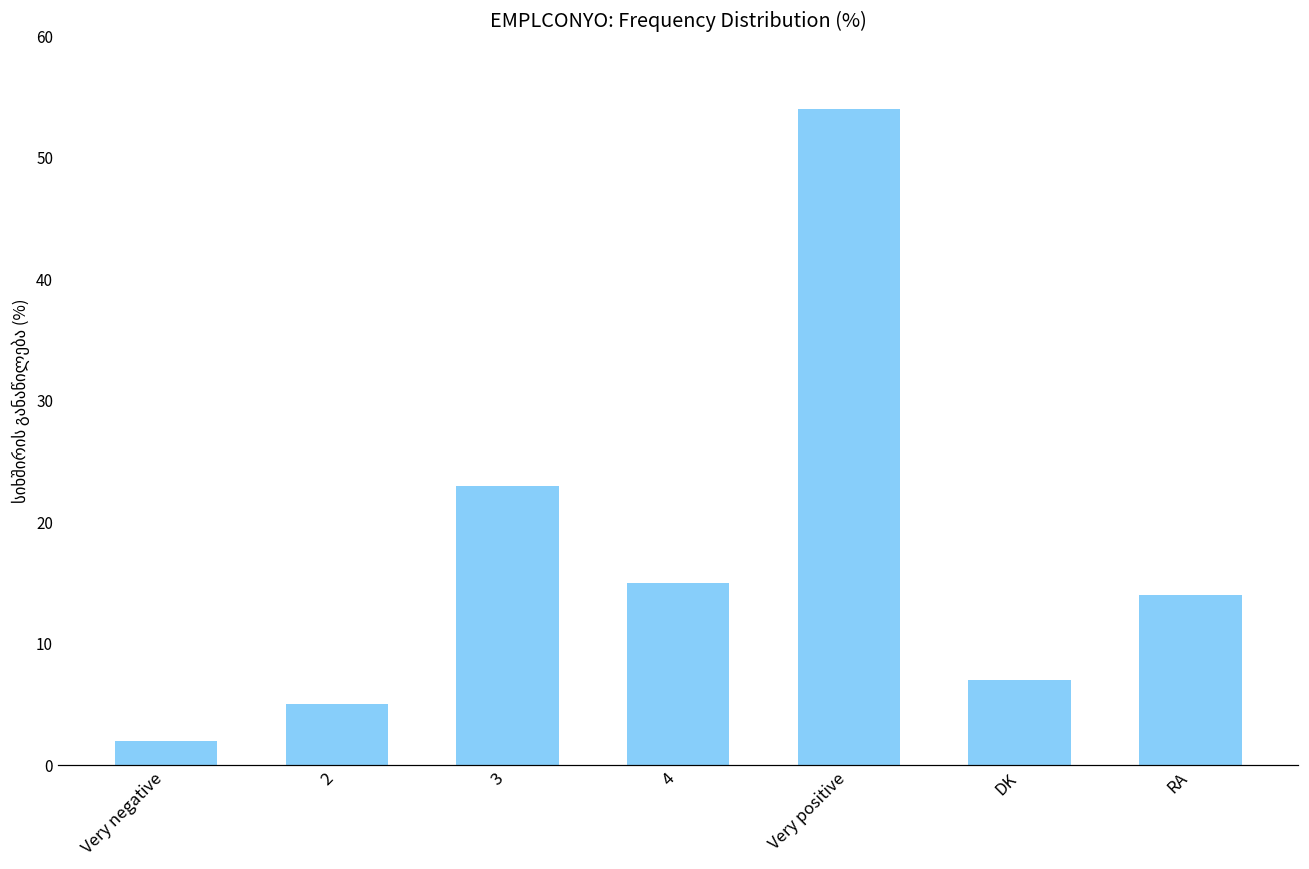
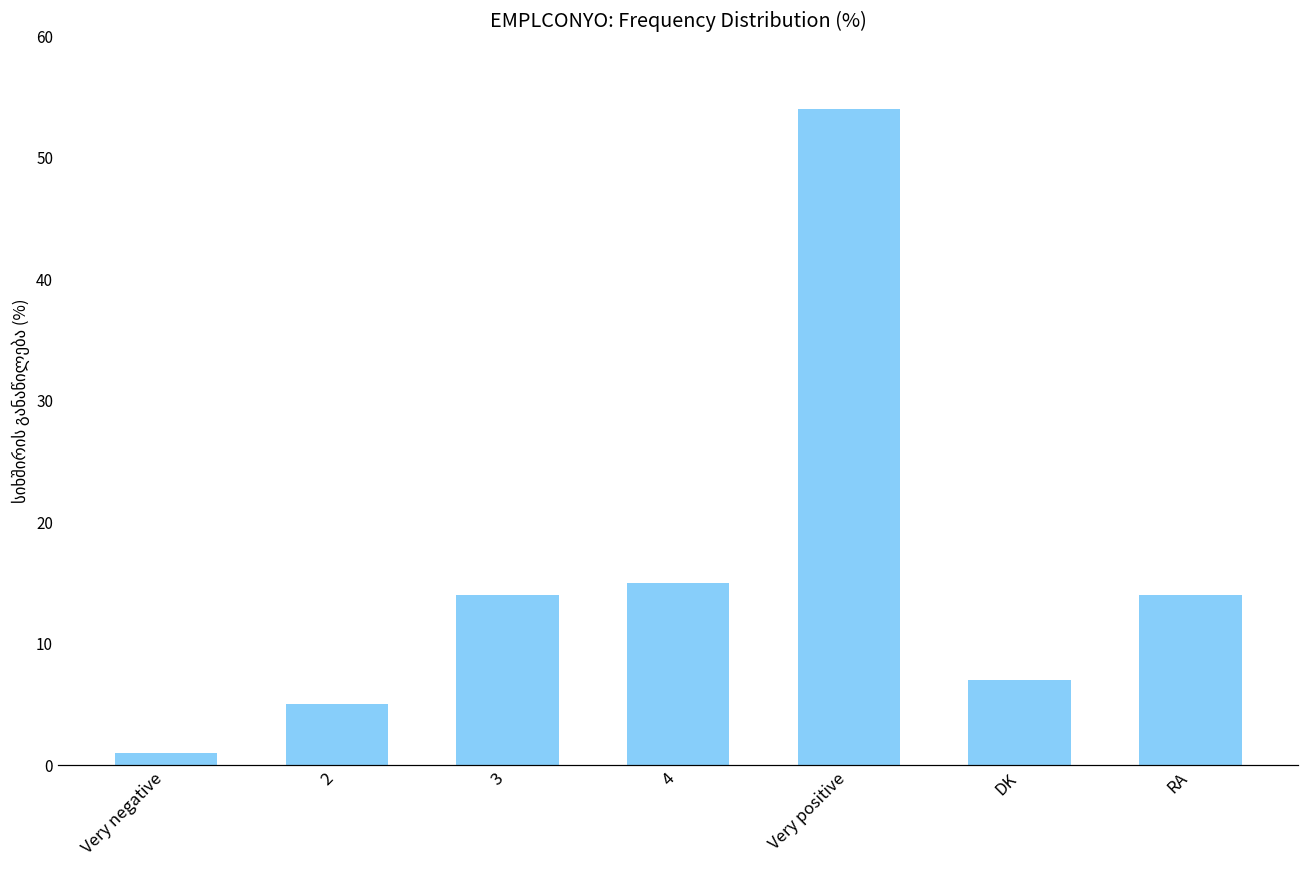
  {
-   "Very negative": 2,
+   "Very negative": 1,
    "2": 5,
-   "3": 23,
+   "3": 14,
    "4": 15,
    "Very positive": 54,
    "DK": 7,
    "RA": 14
  }
